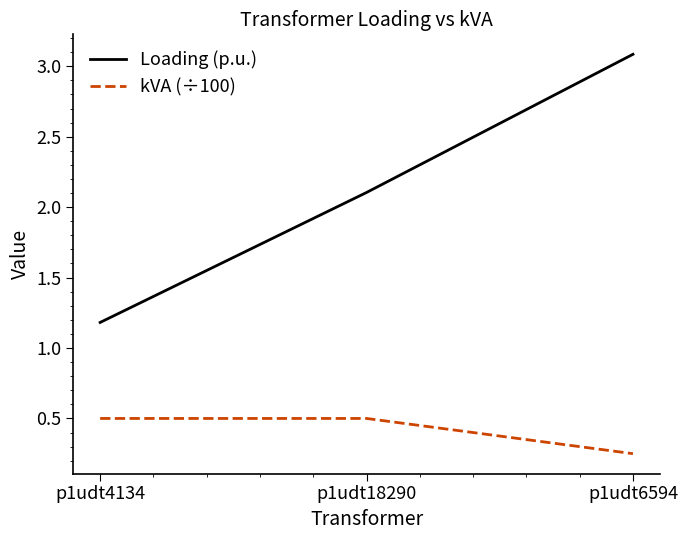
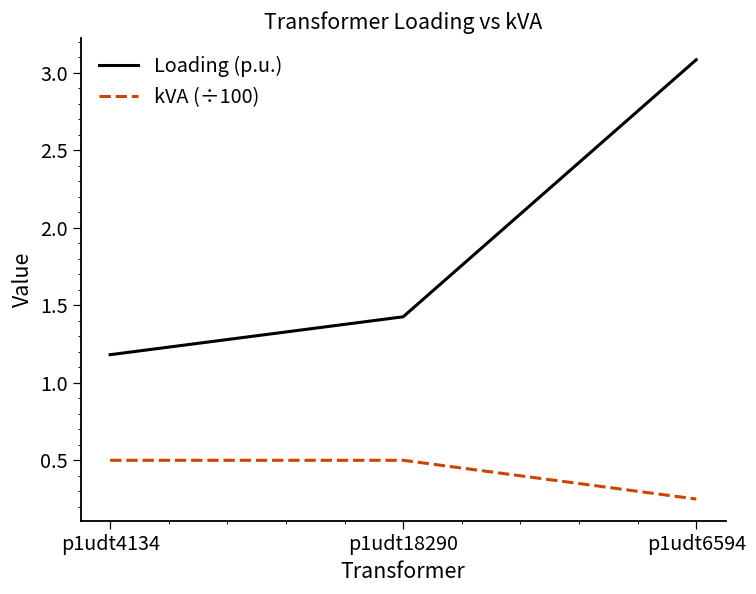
  {
    "Loading (p.u.)": {
      "p1udt4134": 1.18,
-     "p1udt18290": 2.10,
+     "p1udt18290": 1.43,
      "p1udt6594": 3.08
    },
    "kVA (÷100)": {
      "p1udt4134": 0.50,
      "p1udt18290": 0.50,
      "p1udt6594": 0.25
    }
  }
